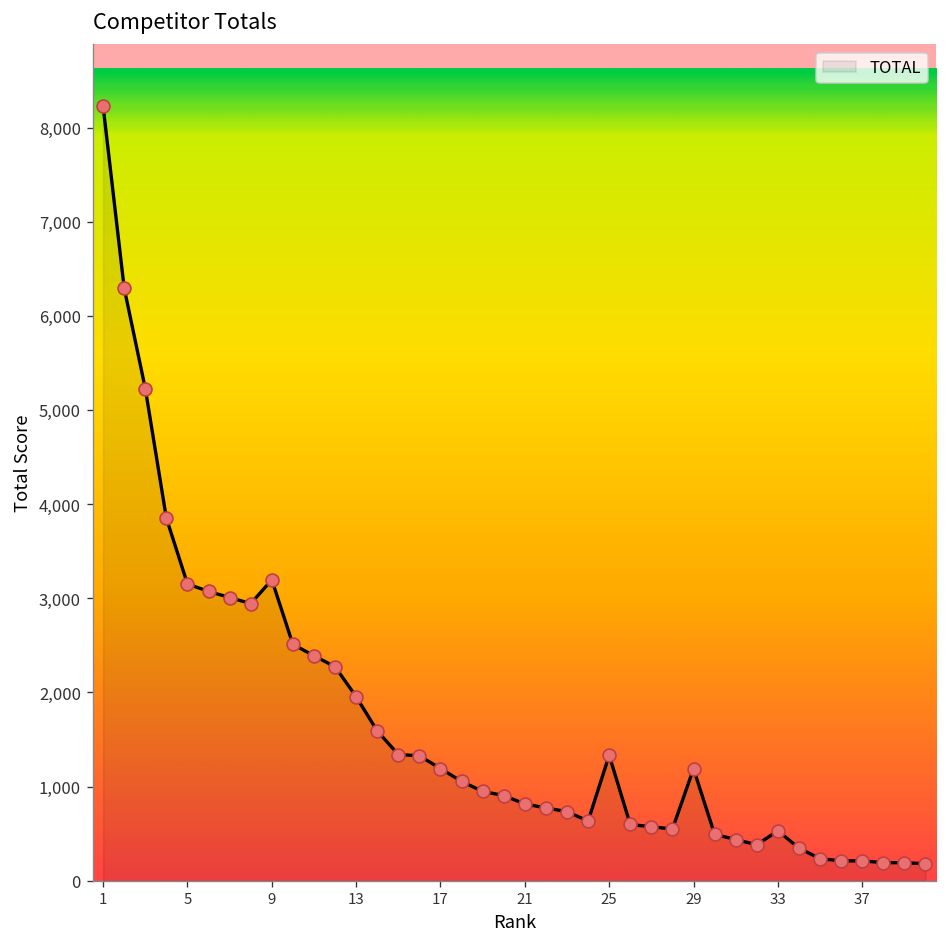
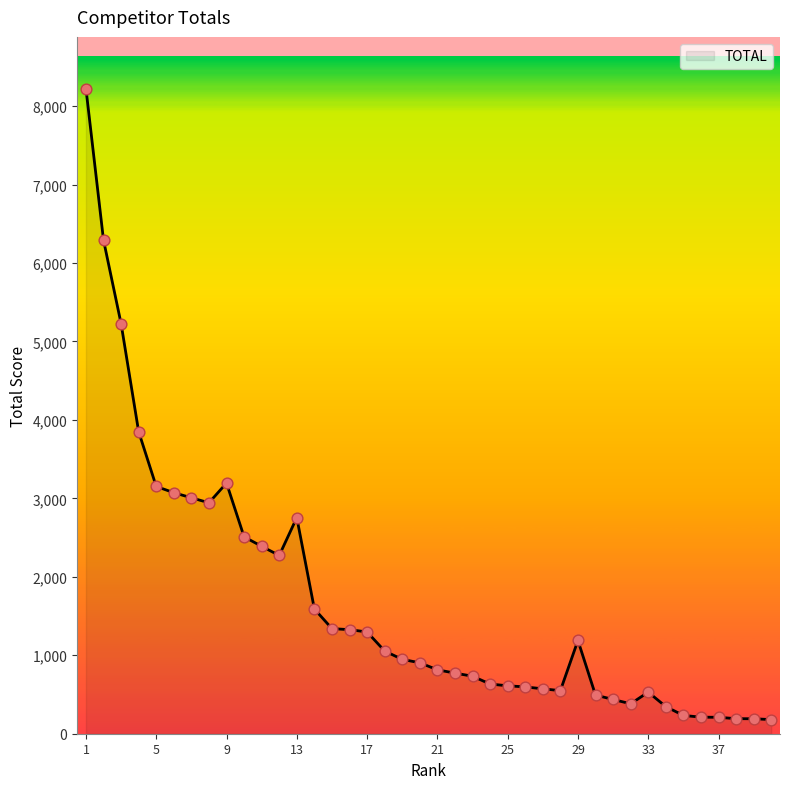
  {
    "1": "8,200",
    "5": "3,200",
    "9": "3,200",
-   "13": "2,000",
-   "17": "1,200",
+   "13": "2,800",
+   "17": "1,300",
    "21": "800",
-   "25": "1,300",
+   "25": "600",
    "29": "1,200",
    "33": "500",
    "37": "200"
  }
